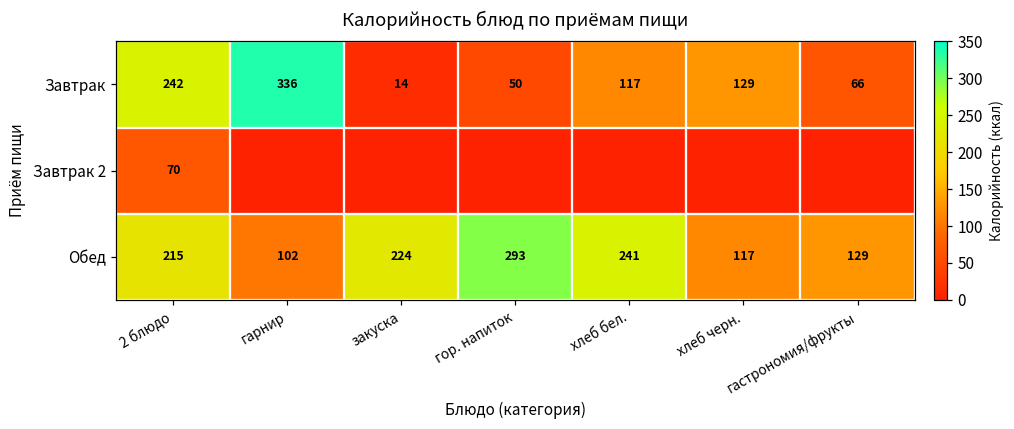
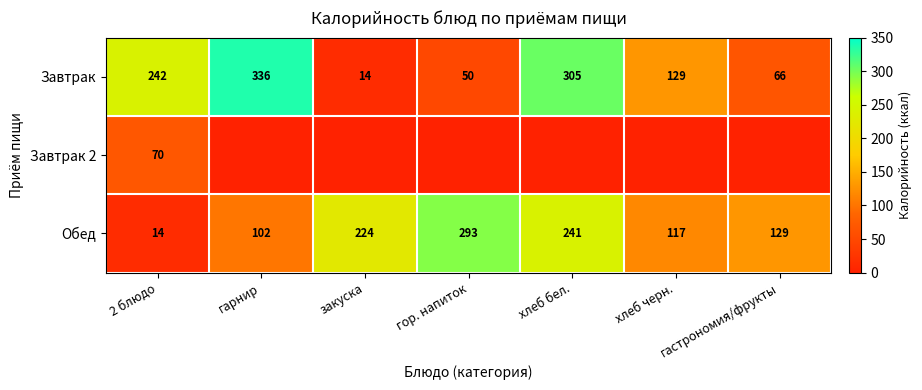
  {
    "Завтрак": {
      "2 блюдо": 242,
      "гарнир": 336,
      "закуска": 14,
      "гор. напиток": 50,
-     "хлеб бел.": 117,
+     "хлеб бел.": 305,
      "хлеб черн.": 129,
      "гастрономия/фрукты": 66
    },
    "Завтрак 2": {
      "2 блюдо": 70
    },
    "Обед": {
-     "2 блюдо": 215,
+     "2 блюдо": 14,
      "гарнир": 102,
      "закуска": 224,
      "гор. напиток": 293,
      "хлеб бел.": 241,
      "хлеб черн.": 117,
      "гастрономия/фрукты": 129
    }
  }
